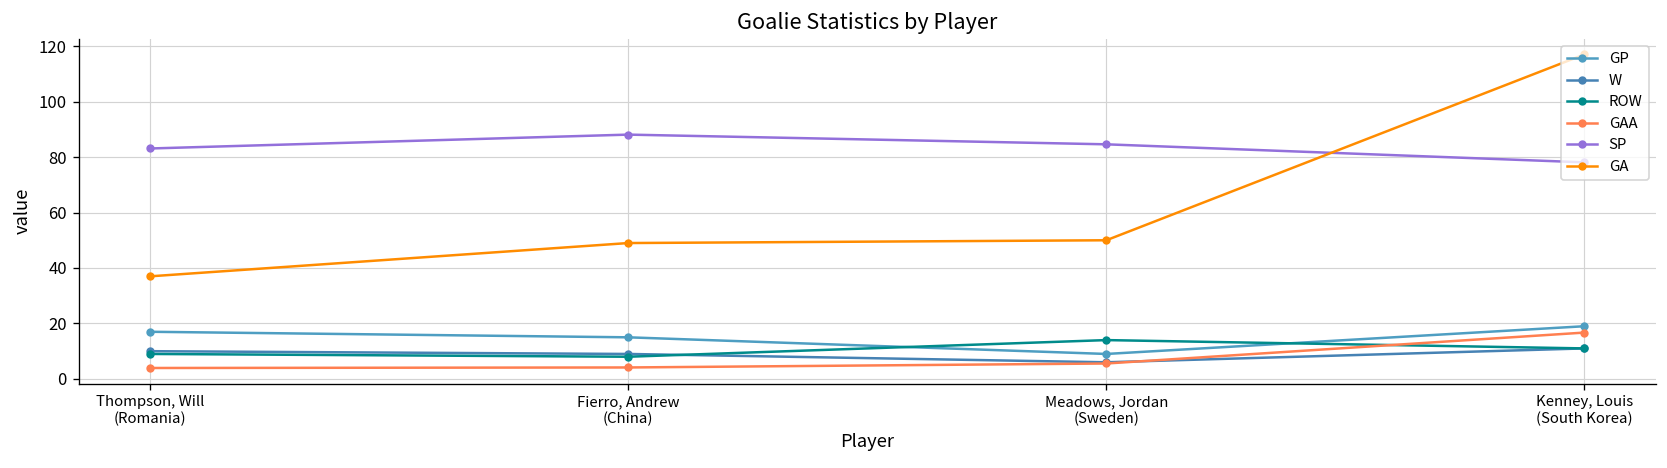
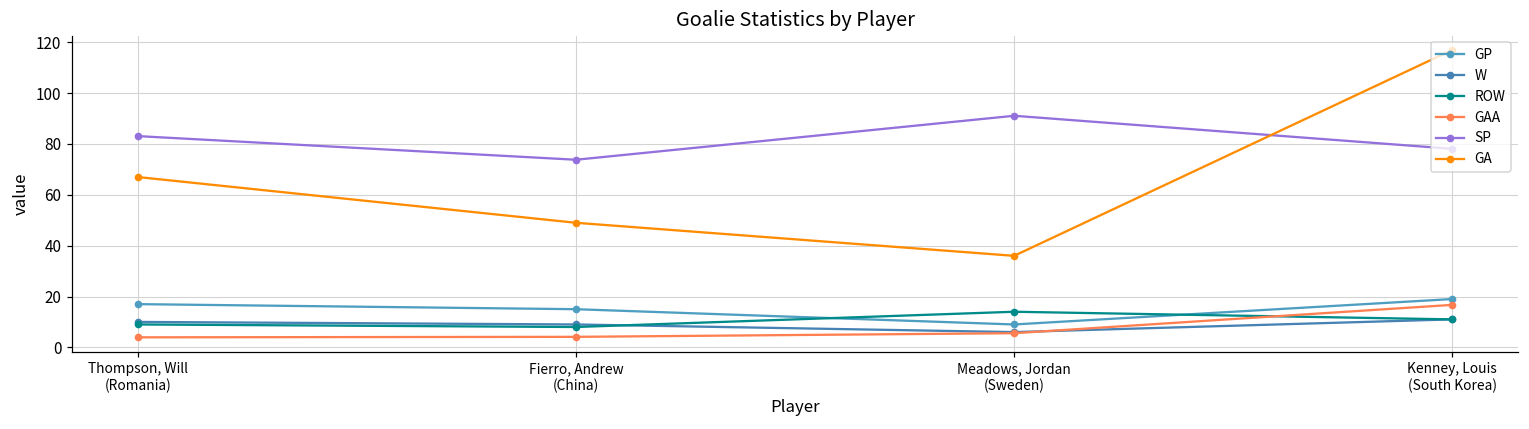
  {
    "ROW": {
      "Meadows, Jordan (Sweden)": 14
    },
    "GAA": {
      "Thompson, Will (Romania)": 4,
      "Fierro, Andrew (China)": 4,
      "Kenney, Louis (South Korea)": 17
    },
    "SP": {
      "Thompson, Will (Romania)": 83,
-     "Fierro, Andrew (China)": 88,
-     "Meadows, Jordan (Sweden)": 85
+     "Fierro, Andrew (China)": 74,
+     "Meadows, Jordan (Sweden)": 91
    },
    "GA": {
-     "Thompson, Will (Romania)": 37,
+     "Thompson, Will (Romania)": 67,
      "Fierro, Andrew (China)": 49,
-     "Meadows, Jordan (Sweden)": 50
+     "Meadows, Jordan (Sweden)": 36
    }
  }
